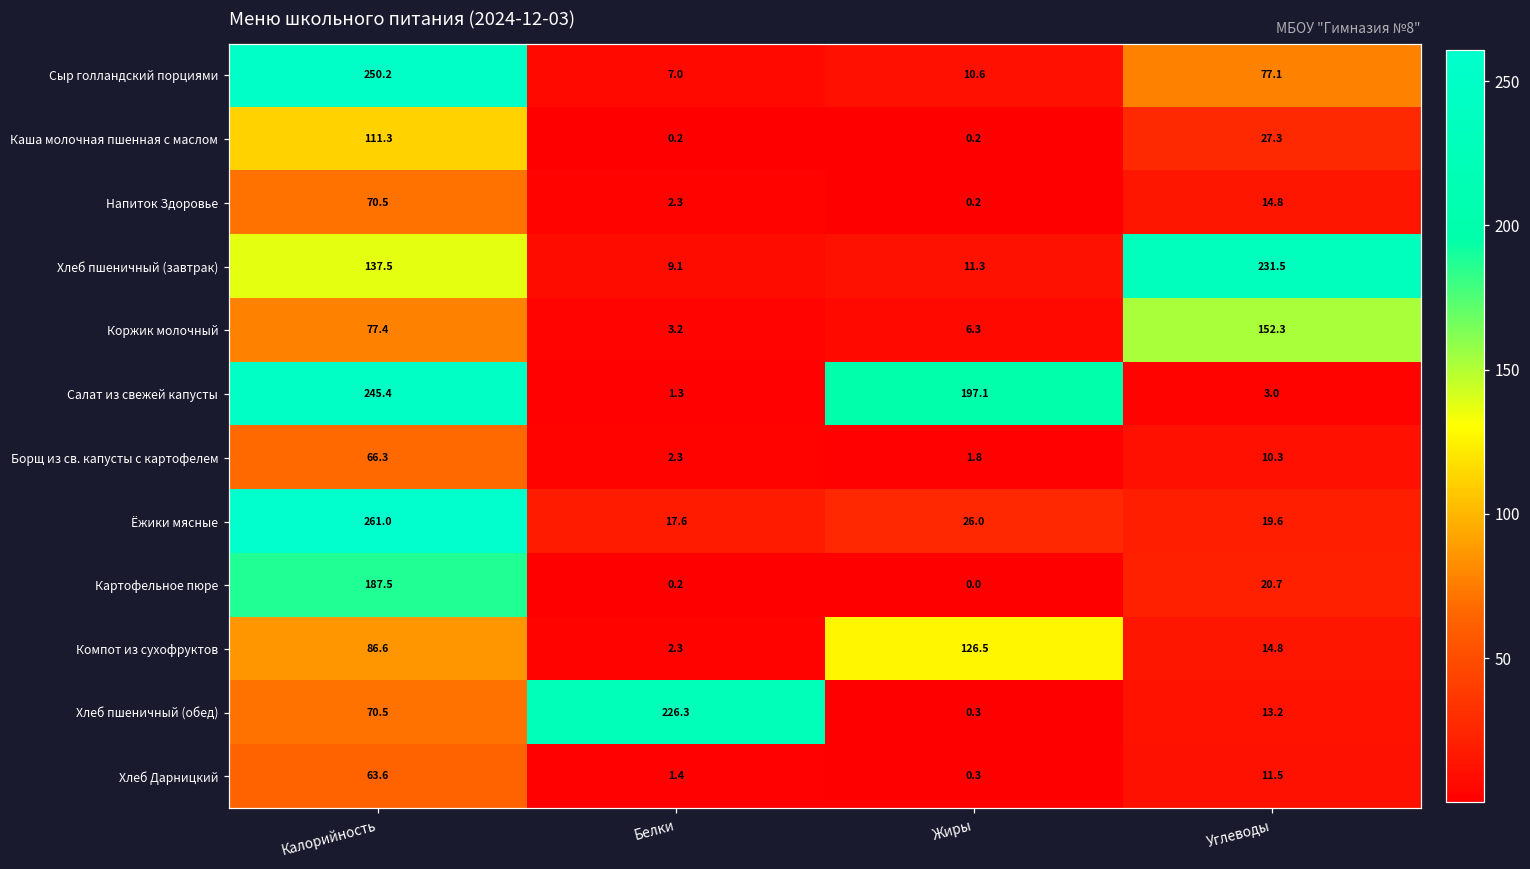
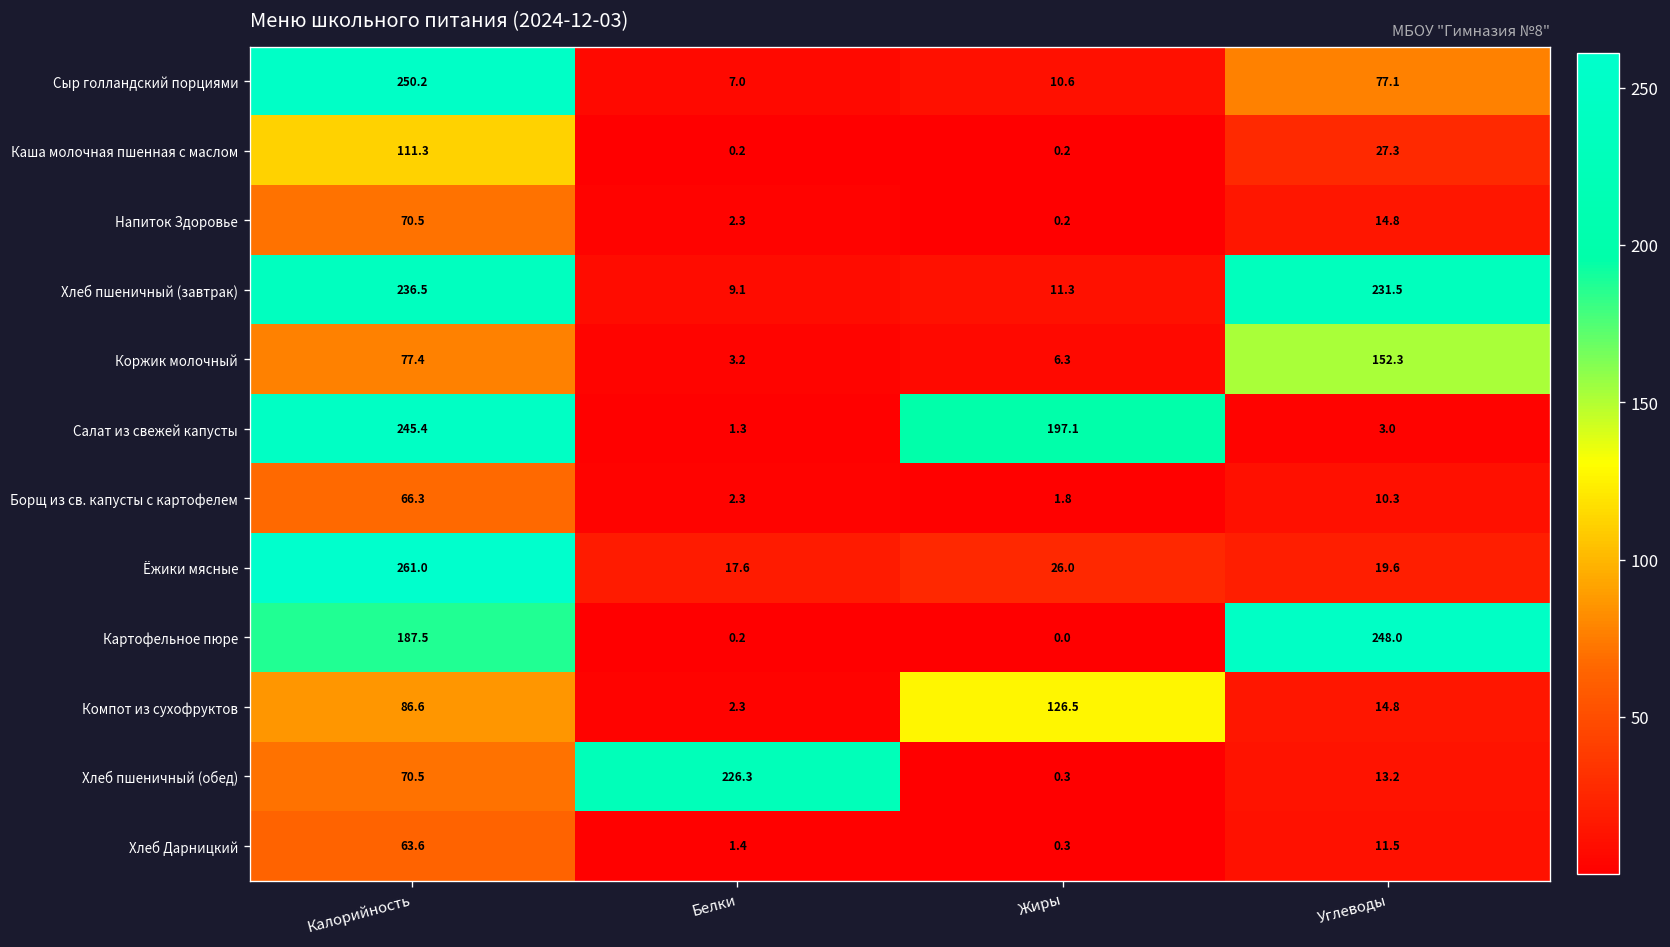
  {
    "Сыр голландский порциями": {
      "Калорийность": 250.2,
      "Белки": 7.0,
      "Жиры": 10.6,
      "Углеводы": 77.1
    },
    "Каша молочная пшенная с маслом": {
      "Калорийность": 111.3,
      "Белки": 0.2,
      "Жиры": 0.2,
      "Углеводы": 27.3
    },
    "Напиток Здоровье": {
      "Калорийность": 70.5,
      "Белки": 2.3,
      "Жиры": 0.2,
      "Углеводы": 14.8
    },
    "Хлеб пшеничный (завтрак)": {
-     "Калорийность": 137.5,
+     "Калорийность": 236.5,
      "Белки": 9.1,
      "Жиры": 11.3,
      "Углеводы": 231.5
    },
    "Коржик молочный": {
      "Калорийность": 77.4,
      "Белки": 3.2,
      "Жиры": 6.3,
      "Углеводы": 152.3
    },
    "Салат из свежей капусты": {
      "Калорийность": 245.4,
      "Белки": 1.3,
      "Жиры": 197.1,
      "Углеводы": 3.0
    },
    "Борщ из св. капусты с картофелем": {
      "Калорийность": 66.3,
      "Белки": 2.3,
      "Жиры": 1.8,
      "Углеводы": 10.3
    },
    "Ёжики мясные": {
      "Калорийность": 261.0,
      "Белки": 17.6,
      "Жиры": 26.0,
      "Углеводы": 19.6
    },
    "Картофельное пюре": {
      "Калорийность": 187.5,
      "Белки": 0.2,
      "Жиры": 0.0,
-     "Углеводы": 20.7
+     "Углеводы": 248.0
    },
    "Компот из сухофруктов": {
      "Калорийность": 86.6,
      "Белки": 2.3,
      "Жиры": 126.5,
      "Углеводы": 14.8
    },
    "Хлеб пшеничный (обед)": {
      "Калорийность": 70.5,
      "Белки": 226.3,
      "Жиры": 0.3,
      "Углеводы": 13.2
    },
    "Хлеб Дарницкий": {
      "Калорийность": 63.6,
      "Белки": 1.4,
      "Жиры": 0.3,
      "Углеводы": 11.5
    }
  }
